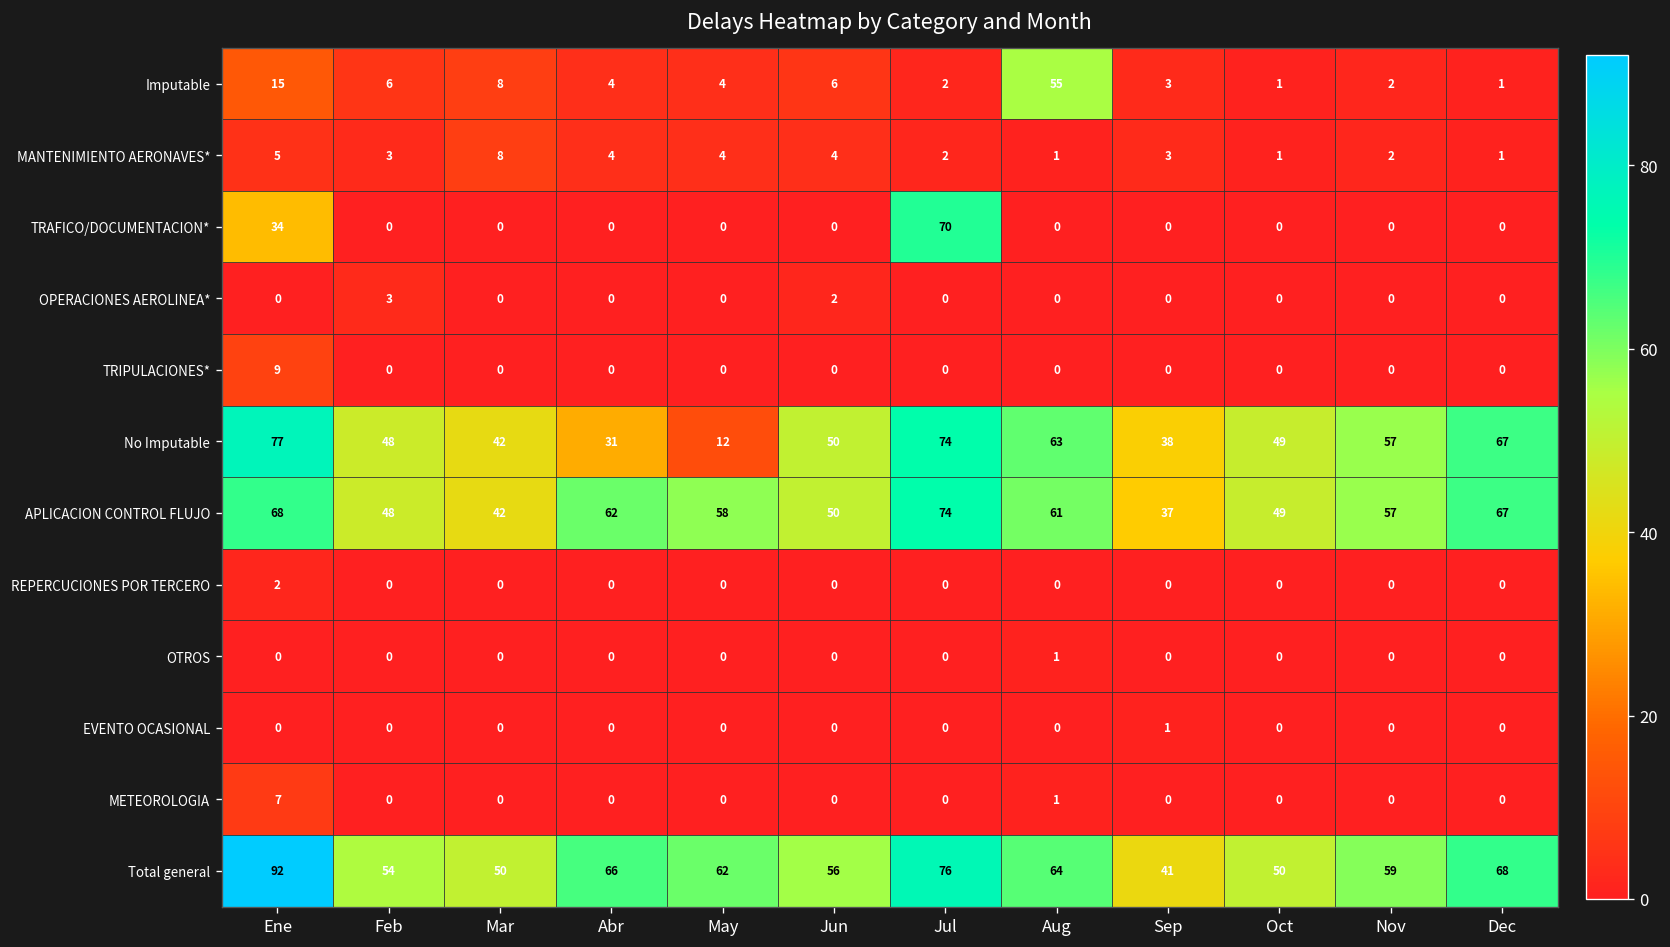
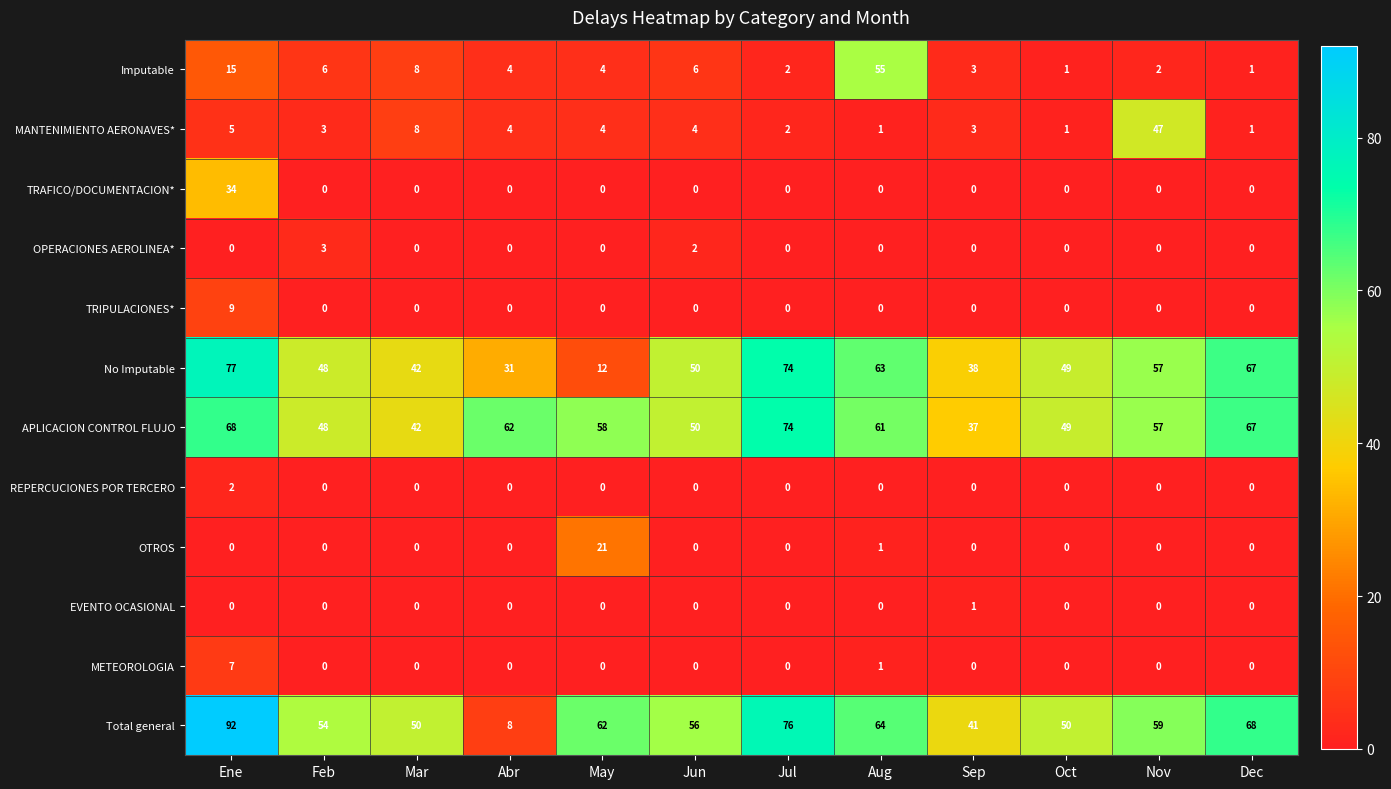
  {
    "Imputable": {
      "Ene": 15,
      "Feb": 6,
      "Mar": 8,
      "Abr": 4,
      "May": 4,
      "Jun": 6,
      "Jul": 2,
      "Aug": 55,
      "Sep": 3,
      "Oct": 1,
      "Nov": 2,
      "Dec": 1
    },
    "MANTENIMIENTO AERONAVES*": {
      "Ene": 5,
      "Feb": 3,
      "Mar": 8,
      "Abr": 4,
      "May": 4,
      "Jun": 4,
      "Jul": 2,
      "Aug": 1,
      "Sep": 3,
      "Oct": 1,
-     "Nov": 2,
+     "Nov": 47,
      "Dec": 1
    },
    "TRAFICO/DOCUMENTACION*": {
      "Ene": 34,
      "Feb": 0,
      "Mar": 0,
      "Abr": 0,
      "May": 0,
      "Jun": 0,
-     "Jul": 70,
+     "Jul": 0,
      "Aug": 0,
      "Sep": 0,
      "Oct": 0,
      "Nov": 0,
      "Dec": 0
    },
    "OPERACIONES AEROLINEA*": {
      "Ene": 0,
      "Feb": 3,
      "Mar": 0,
      "Abr": 0,
      "May": 0,
      "Jun": 2,
      "Jul": 0,
      "Aug": 0,
      "Sep": 0,
      "Oct": 0,
      "Nov": 0,
      "Dec": 0
    },
    "TRIPULACIONES*": {
      "Ene": 9,
      "Feb": 0,
      "Mar": 0,
      "Abr": 0,
      "May": 0,
      "Jun": 0,
      "Jul": 0,
      "Aug": 0,
      "Sep": 0,
      "Oct": 0,
      "Nov": 0,
      "Dec": 0
    },
    "No Imputable": {
      "Ene": 77,
      "Feb": 48,
      "Mar": 42,
      "Abr": 31,
      "May": 12,
      "Jun": 50,
      "Jul": 74,
      "Aug": 63,
      "Sep": 38,
      "Oct": 49,
      "Nov": 57,
      "Dec": 67
    },
    "APLICACION CONTROL FLUJO": {
      "Ene": 68,
      "Feb": 48,
      "Mar": 42,
      "Abr": 62,
      "May": 58,
      "Jun": 50,
      "Jul": 74,
      "Aug": 61,
      "Sep": 37,
      "Oct": 49,
      "Nov": 57,
      "Dec": 67
    },
    "REPERCUCIONES POR TERCERO": {
      "Ene": 2,
      "Feb": 0,
      "Mar": 0,
      "Abr": 0,
      "May": 0,
      "Jun": 0,
      "Jul": 0,
      "Aug": 0,
      "Sep": 0,
      "Oct": 0,
      "Nov": 0,
      "Dec": 0
    },
    "OTROS": {
      "Ene": 0,
      "Feb": 0,
      "Mar": 0,
      "Abr": 0,
-     "May": 0,
+     "May": 21,
      "Jun": 0,
      "Jul": 0,
      "Aug": 1,
      "Sep": 0,
      "Oct": 0,
      "Nov": 0,
      "Dec": 0
    },
    "EVENTO OCASIONAL": {
      "Ene": 0,
      "Feb": 0,
      "Mar": 0,
      "Abr": 0,
      "May": 0,
      "Jun": 0,
      "Jul": 0,
      "Aug": 0,
      "Sep": 1,
      "Oct": 0,
      "Nov": 0,
      "Dec": 0
    },
    "METEOROLOGIA": {
      "Ene": 7,
      "Feb": 0,
      "Mar": 0,
      "Abr": 0,
      "May": 0,
      "Jun": 0,
      "Jul": 0,
      "Aug": 1,
      "Sep": 0,
      "Oct": 0,
      "Nov": 0,
      "Dec": 0
    },
    "Total general": {
      "Ene": 92,
      "Feb": 54,
      "Mar": 50,
-     "Abr": 66,
+     "Abr": 8,
      "May": 62,
      "Jun": 56,
      "Jul": 76,
      "Aug": 64,
      "Sep": 41,
      "Oct": 50,
      "Nov": 59,
      "Dec": 68
    }
  }
